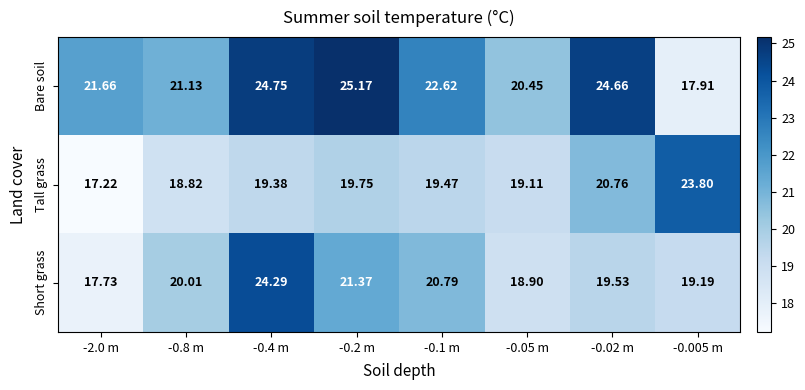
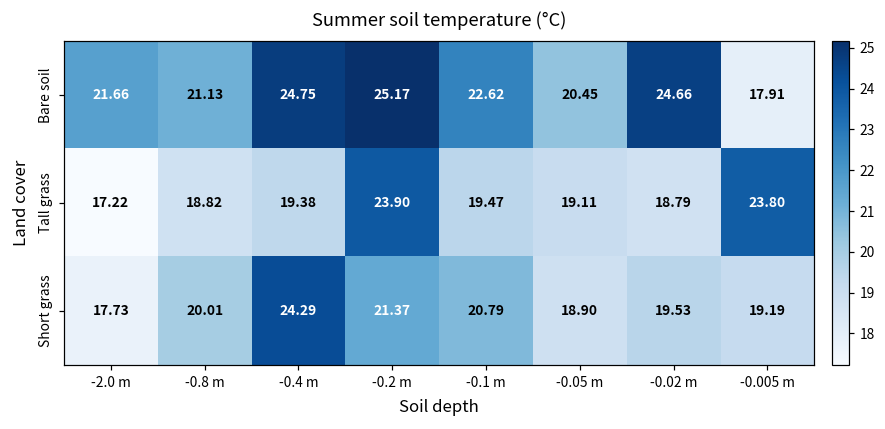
  {
    "Bare soil": {
      "-2.0 m": 21.66,
      "-0.8 m": 21.13,
      "-0.4 m": 24.75,
      "-0.2 m": 25.17,
      "-0.1 m": 22.62,
      "-0.05 m": 20.45,
      "-0.02 m": 24.66,
      "-0.005 m": 17.91
    },
    "Tall grass": {
      "-2.0 m": 17.22,
      "-0.8 m": 18.82,
      "-0.4 m": 19.38,
-     "-0.2 m": 19.75,
+     "-0.2 m": 23.90,
      "-0.1 m": 19.47,
      "-0.05 m": 19.11,
-     "-0.02 m": 20.76,
+     "-0.02 m": 18.79,
      "-0.005 m": 23.80
    },
    "Short grass": {
      "-2.0 m": 17.73,
      "-0.8 m": 20.01,
      "-0.4 m": 24.29,
      "-0.2 m": 21.37,
      "-0.1 m": 20.79,
      "-0.05 m": 18.90,
      "-0.02 m": 19.53,
      "-0.005 m": 19.19
    }
  }
